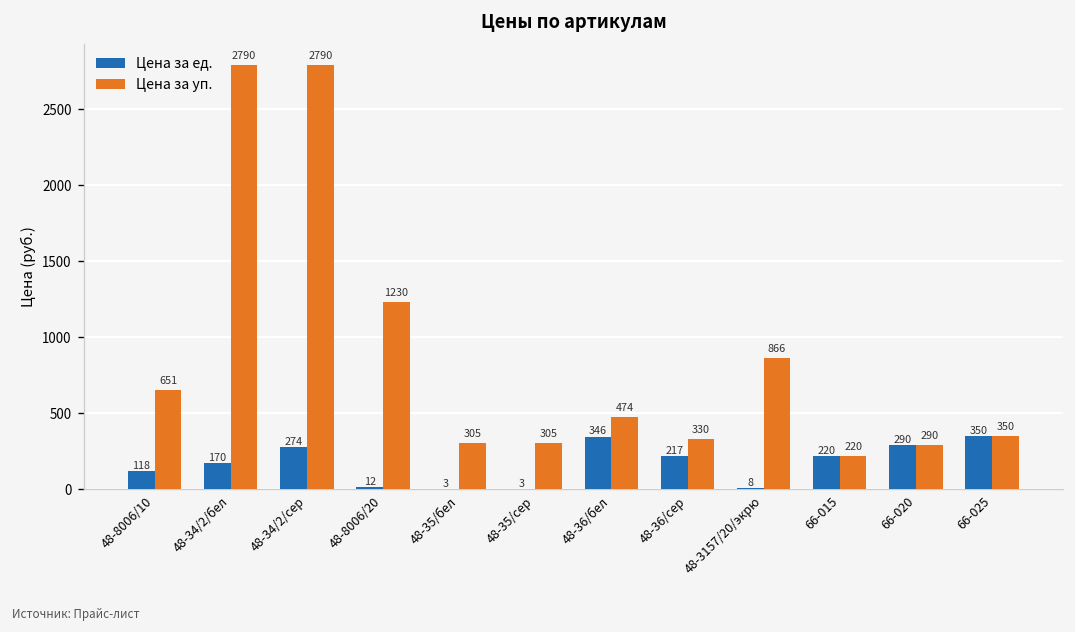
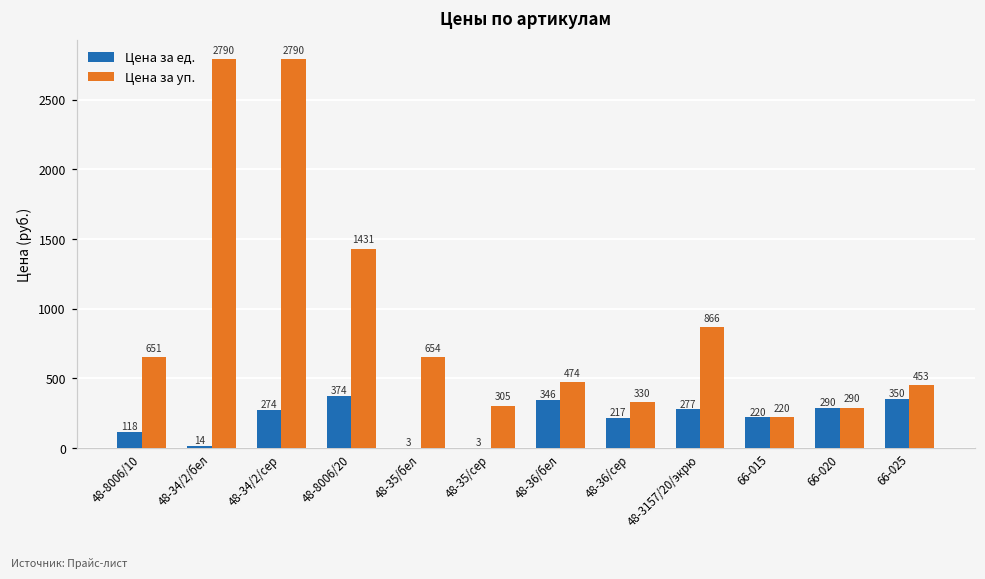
  {
    "Цена за ед.": {
      "48-8006/10": 118,
-     "48-34/2/бел": 170,
+     "48-34/2/бел": 14,
      "48-34/2/сер": 274,
-     "48-8006/20": 12,
+     "48-8006/20": 374,
      "48-35/бел": 3,
      "48-35/сер": 3,
      "48-36/бел": 346,
      "48-36/сер": 217,
-     "48-3157/20/экрю": 8,
+     "48-3157/20/экрю": 277,
      "66-015": 220,
      "66-020": 290,
      "66-025": 350
    },
    "Цена за уп.": {
      "48-8006/10": 651,
      "48-34/2/бел": 2790,
      "48-34/2/сер": 2790,
-     "48-8006/20": 1230,
-     "48-35/бел": 305,
+     "48-8006/20": 1431,
+     "48-35/бел": 654,
      "48-35/сер": 305,
      "48-36/бел": 474,
      "48-36/сер": 330,
      "48-3157/20/экрю": 866,
      "66-015": 220,
      "66-020": 290,
-     "66-025": 350
+     "66-025": 453
    }
  }
